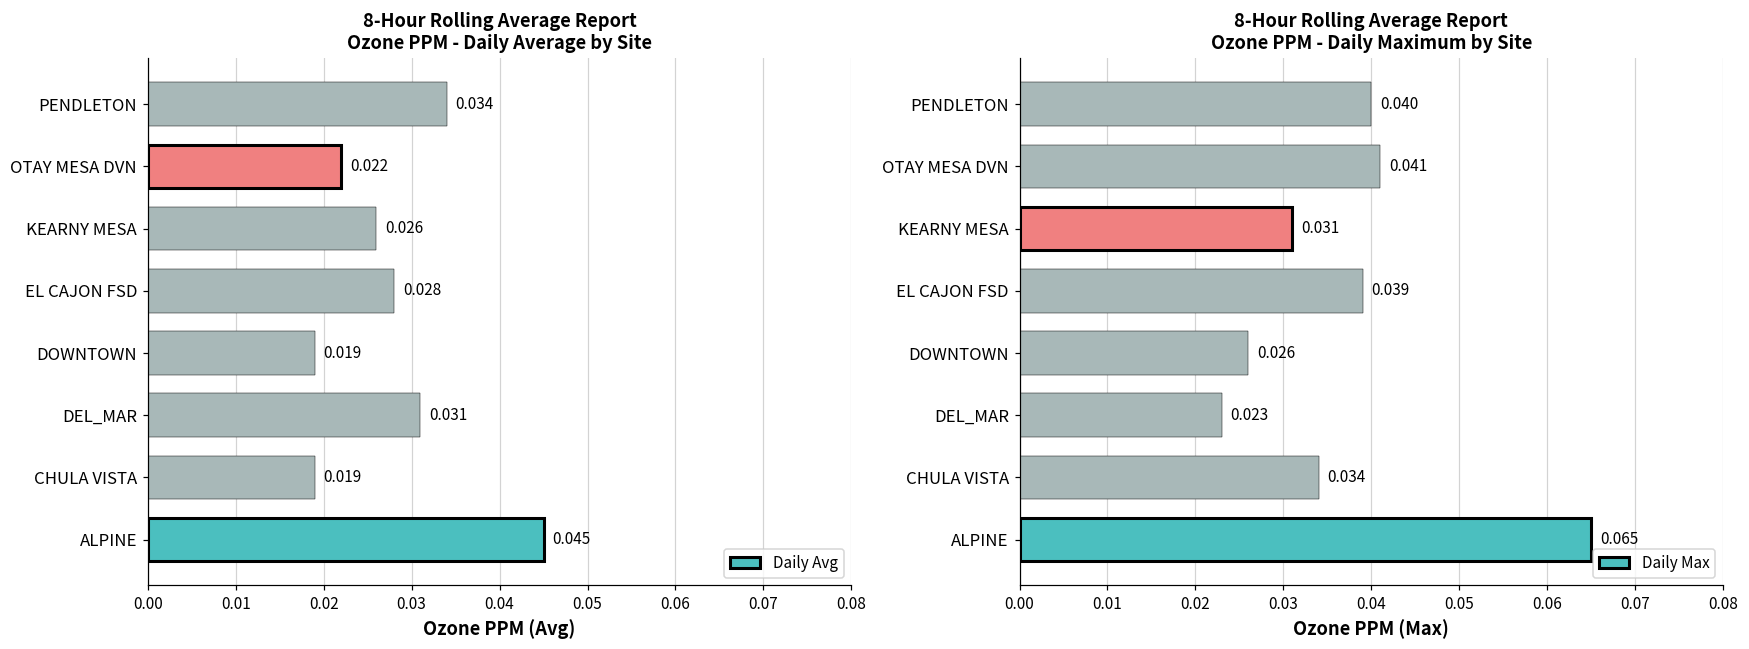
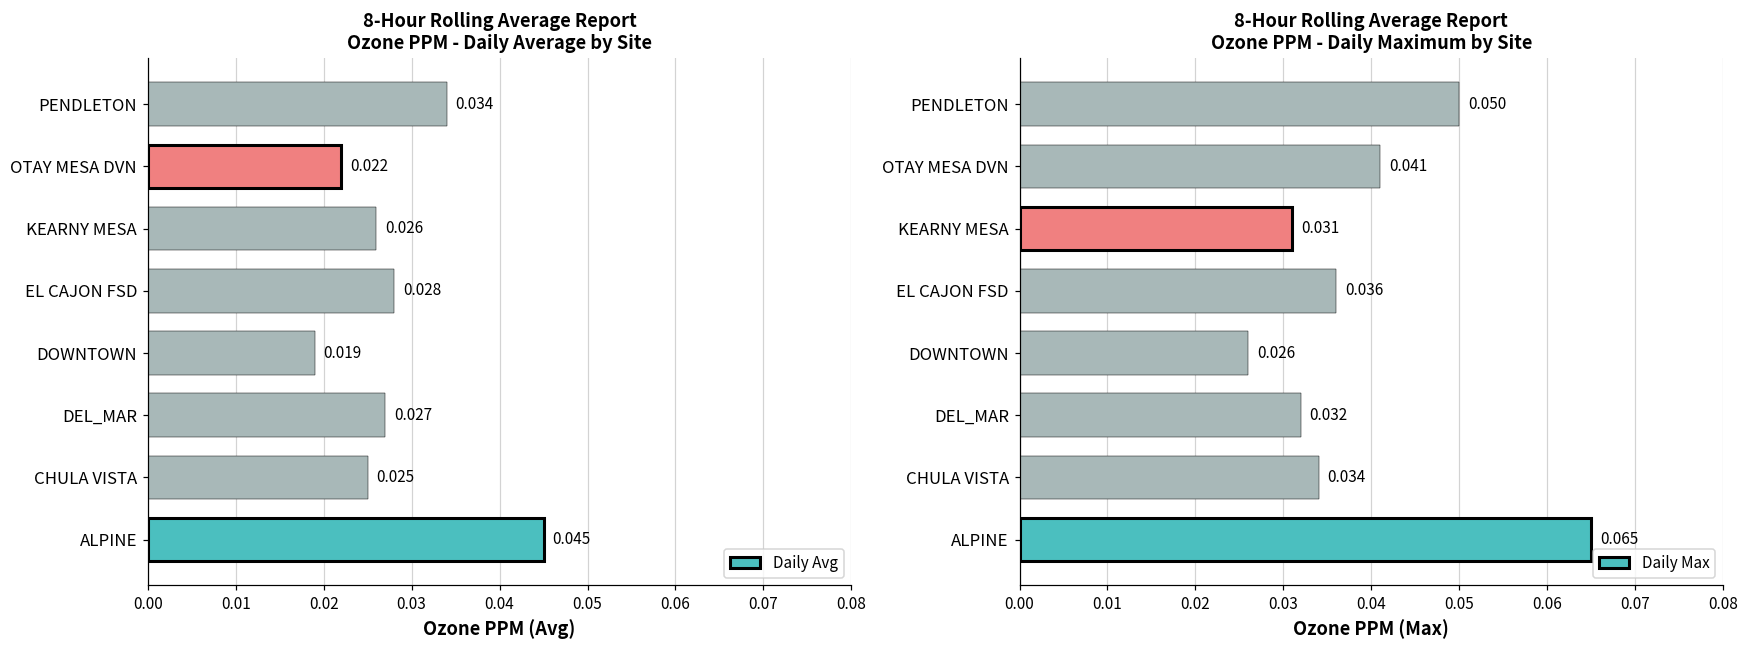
  {
    "8-Hour Rolling Average Report Ozone PPM - Daily Average by Site": {
      "PENDLETON": 0.034,
      "OTAY MESA DVN": 0.022,
      "KEARNY MESA": 0.026,
      "EL CAJON FSD": 0.028,
      "DOWNTOWN": 0.019,
-     "DEL_MAR": 0.031,
-     "CHULA VISTA": 0.019,
+     "DEL_MAR": 0.027,
+     "CHULA VISTA": 0.025,
      "ALPINE": 0.045
    },
    "8-Hour Rolling Average Report Ozone PPM - Daily Maximum by Site": {
-     "PENDLETON": 0.040,
+     "PENDLETON": 0.050,
      "OTAY MESA DVN": 0.041,
      "KEARNY MESA": 0.031,
-     "EL CAJON FSD": 0.039,
+     "EL CAJON FSD": 0.036,
      "DOWNTOWN": 0.026,
-     "DEL_MAR": 0.023,
+     "DEL_MAR": 0.032,
      "CHULA VISTA": 0.034,
      "ALPINE": 0.065
    }
  }
